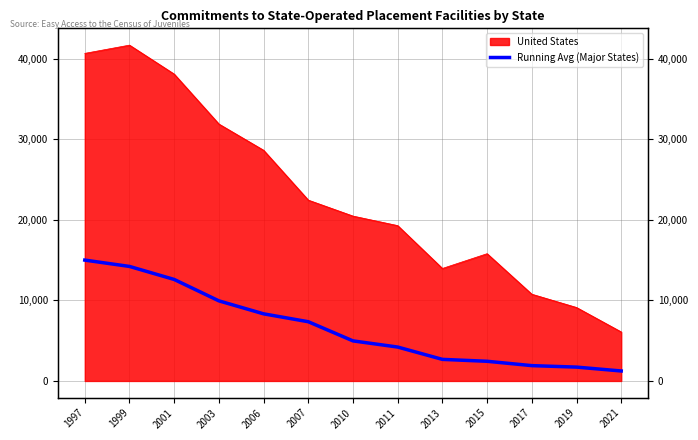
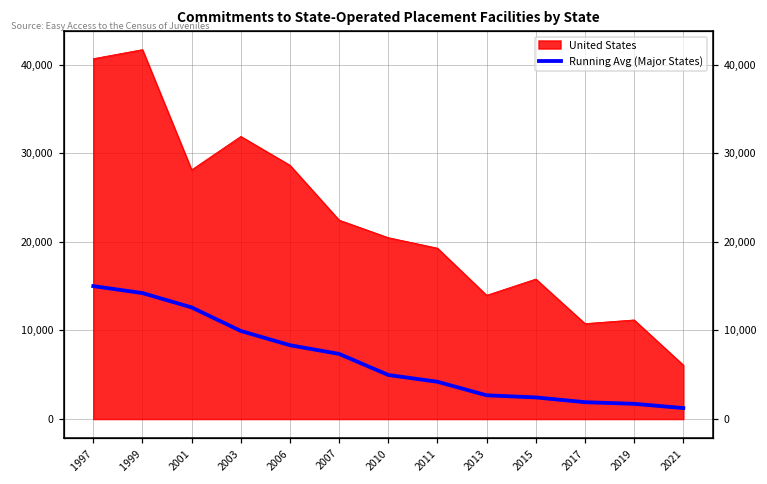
  {
    "United States": {
      "1997": "41,000",
      "1999": "42,000",
-     "2001": "38,000",
+     "2001": "28,000",
      "2003": "32,000",
      "2006": "29,000",
      "2007": "22,000",
      "2010": "20,000",
      "2011": "19,000",
      "2013": "14,000",
      "2015": "16,000",
      "2017": "11,000",
-     "2019": "9,000",
+     "2019": "11,000",
      "2021": "6,000"
    },
    "Running Avg (Major States)": {
      "1997": "15,000",
      "1999": "14,000",
      "2001": "13,000",
      "2003": "10,000",
      "2006": "8,000",
      "2007": "7,000",
      "2010": "5,000",
      "2011": "4,000",
      "2013": "3,000",
      "2015": "2,000",
      "2017": "2,000",
      "2019": "2,000",
      "2021": "1,000"
    }
  }
